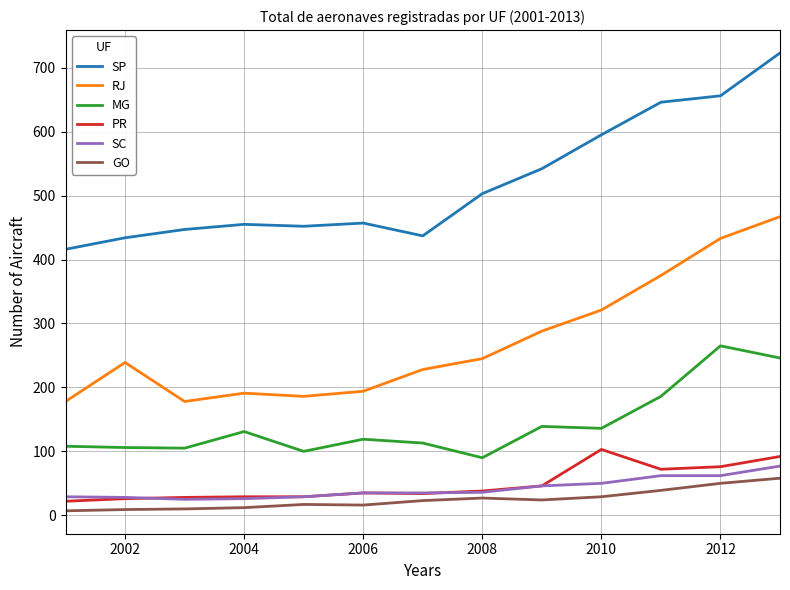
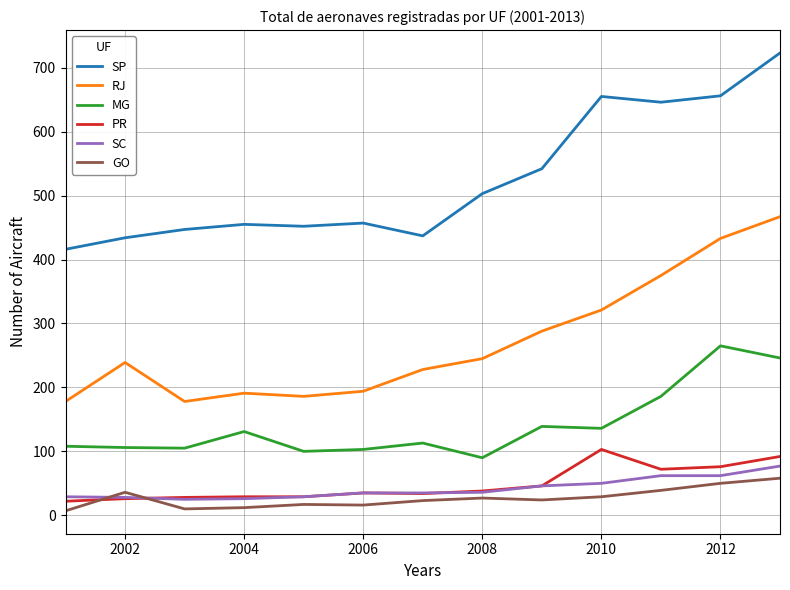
  {
    "SP": {
      "2002": 430,
      "2004": 460,
      "2006": 460,
      "2008": 500,
-     "2010": 600,
+     "2010": 660,
      "2012": 660
    },
    "RJ": {
      "2002": 240,
      "2004": 190,
      "2006": 190,
      "2008": 250,
      "2010": 320,
      "2012": 430
    },
    "MG": {
      "2002": 110,
      "2004": 130,
-     "2006": 120,
+     "2006": 100,
      "2008": 90,
      "2010": 140,
      "2012": 270
    },
    "PR": {
      "2010": 100,
      "2012": 80
    },
    "SC": {
      "2010": 50,
      "2012": 60
    },
    "GO": {
-     "2002": 10,
+     "2002": 40,
      "2004": 10,
      "2006": 20,
      "2008": 30,
      "2010": 30,
      "2012": 50
    }
  }
